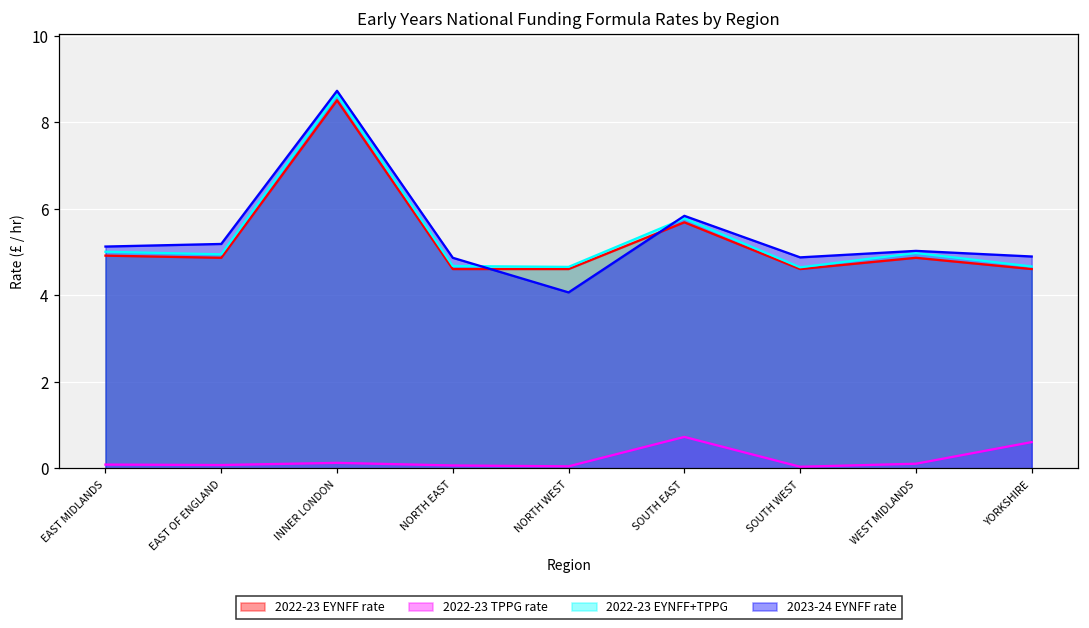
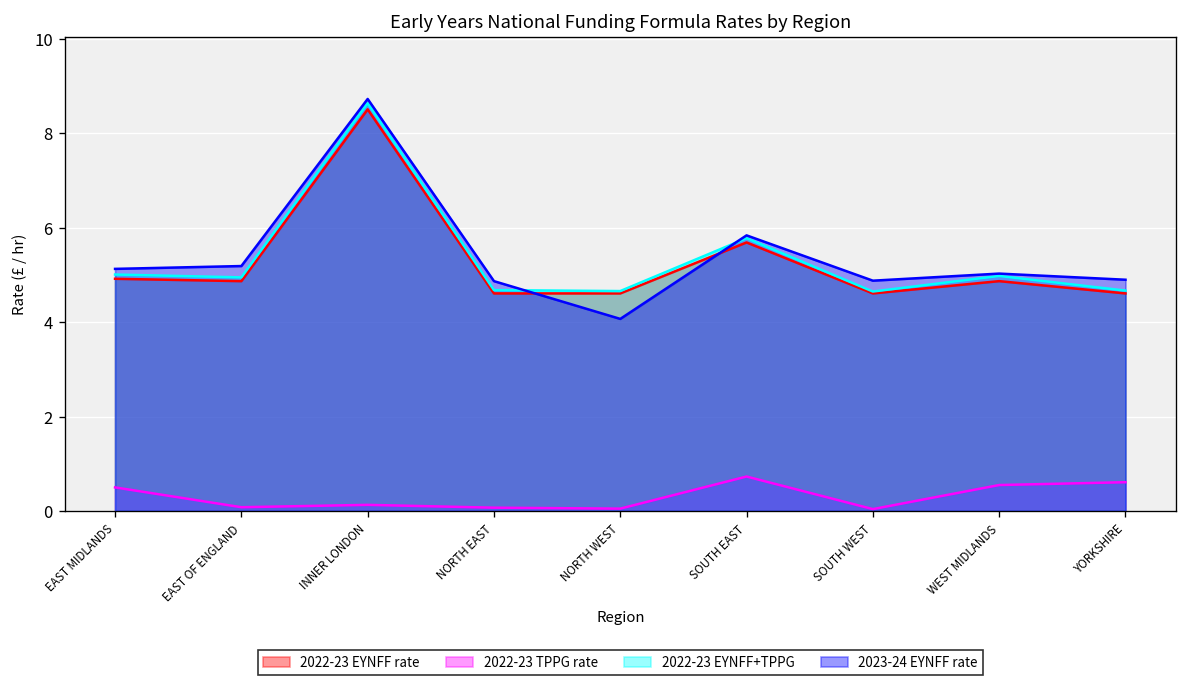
  {
    "2022-23 EYNFF rate": {
      "EAST MIDLANDS": 4.9,
      "EAST OF ENGLAND": 4.9,
      "INNER LONDON": 8.5,
      "NORTH EAST": 4.6,
      "SOUTH EAST": 5.7,
      "WEST MIDLANDS": 4.9
    },
    "2022-23 TPPG rate": {
-     "EAST MIDLANDS": 0.1,
+     "EAST MIDLANDS": 0.5,
      "EAST OF ENGLAND": 0.1,
      "INNER LONDON": 0.1,
      "NORTH EAST": 0.1,
      "NORTH WEST": 0.1,
      "SOUTH EAST": 0.7,
      "SOUTH WEST": 0.0,
-     "WEST MIDLANDS": 0.1,
+     "WEST MIDLANDS": 0.6,
      "YORKSHIRE": 0.6
    },
    "2022-23 EYNFF+TPPG": {
      "EAST MIDLANDS": 5.0,
      "EAST OF ENGLAND": 4.9,
      "INNER LONDON": 8.6,
      "NORTH EAST": 4.7
    },
    "2023-24 EYNFF rate": {
      "EAST MIDLANDS": 5.1,
      "EAST OF ENGLAND": 5.2,
      "INNER LONDON": 8.7,
      "NORTH EAST": 4.9,
      "NORTH WEST": 4.1,
      "SOUTH WEST": 4.9,
      "YORKSHIRE": 4.9
    }
  }
